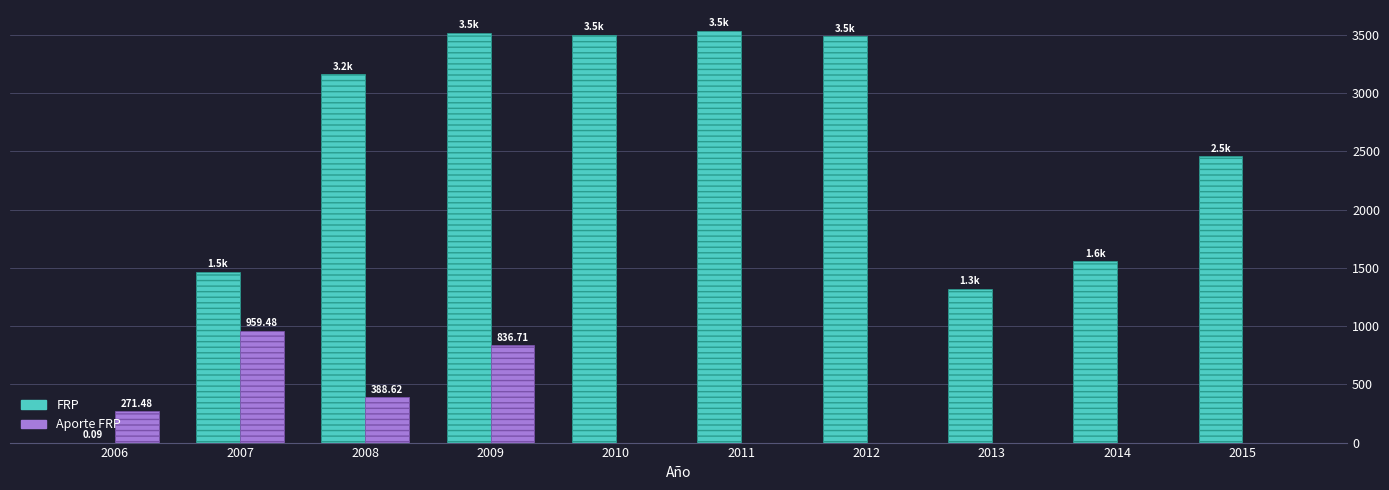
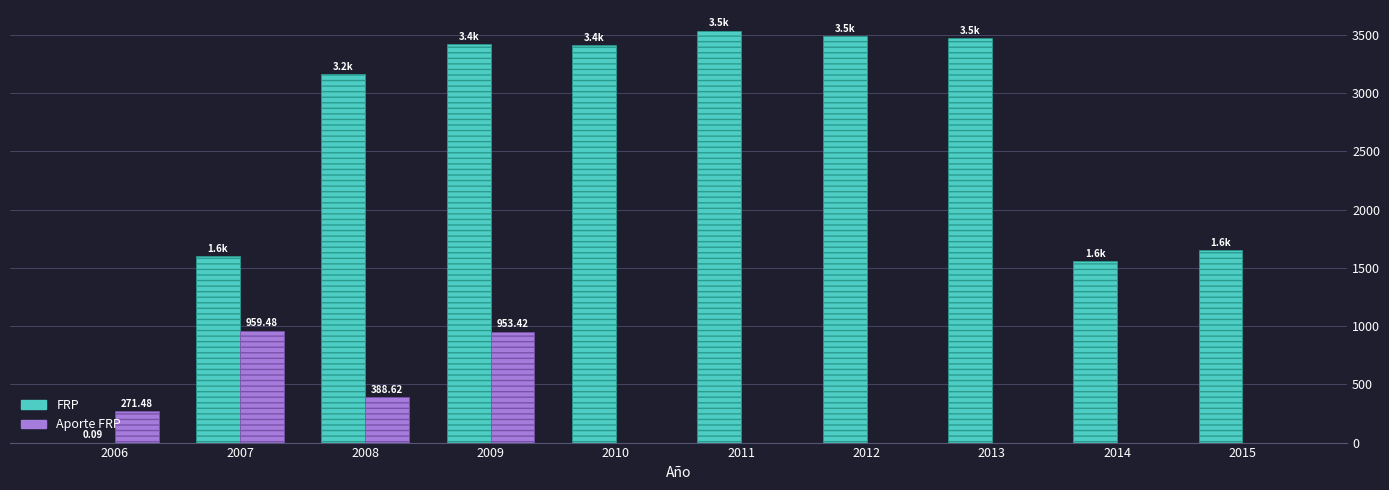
  {
    "FRP": {
      "2006": "0.09",
-     "2007": "1.5k",
+     "2007": "1.6k",
      "2008": "3.2k",
-     "2009": "3.5k",
-     "2010": "3.5k",
+     "2009": "3.4k",
+     "2010": "3.4k",
      "2011": "3.5k",
      "2012": "3.5k",
-     "2013": "1.3k",
+     "2013": "3.5k",
      "2014": "1.6k",
-     "2015": "2.5k"
+     "2015": "1.6k"
    },
    "Aporte FRP": {
      "2006": "271.48",
      "2007": "959.48",
      "2008": "388.62",
-     "2009": "836.71"
+     "2009": "953.42"
    }
  }
